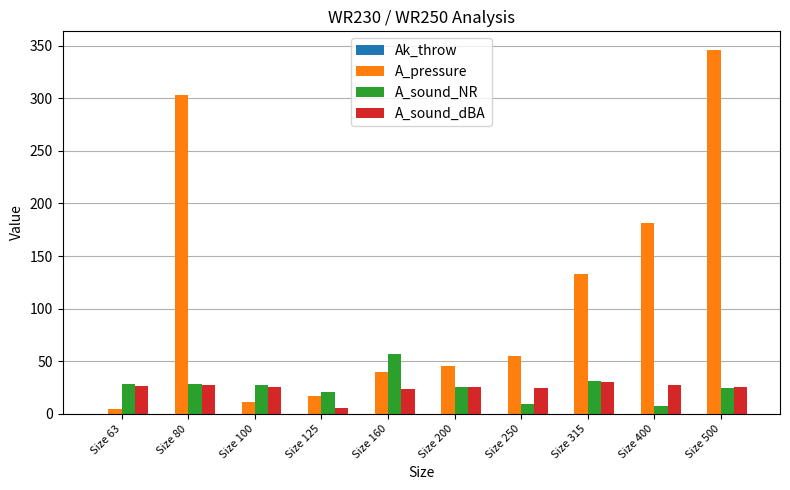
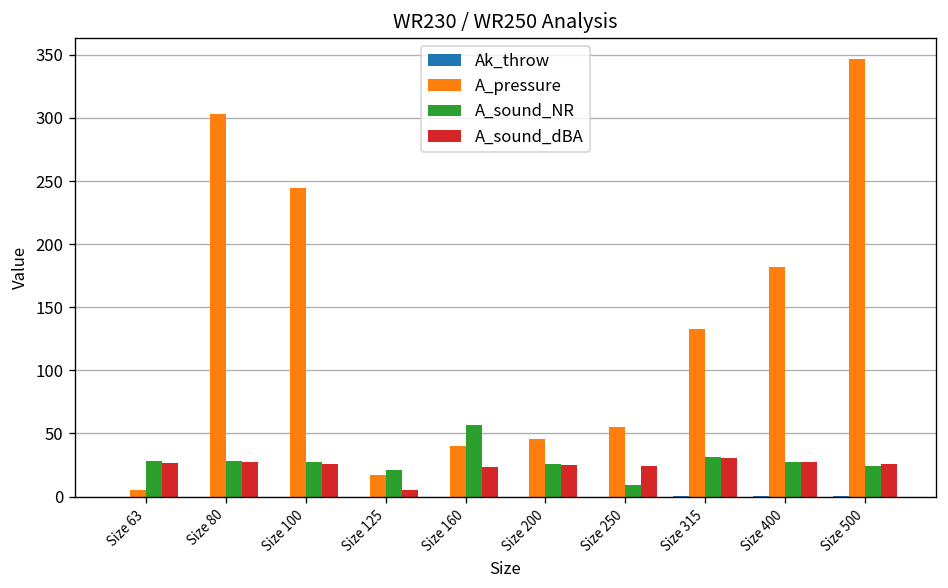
  {
    "A_pressure": {
      "Size 63": 5,
      "Size 80": 303,
-     "Size 100": 11,
+     "Size 100": 244,
      "Size 125": 17,
      "Size 160": 40,
      "Size 200": 46,
      "Size 250": 55,
      "Size 315": 133,
      "Size 400": 182,
      "Size 500": 346
    },
    "A_sound_NR": {
      "Size 63": 28,
      "Size 80": 28,
      "Size 100": 28,
      "Size 125": 21,
      "Size 160": 57,
      "Size 200": 26,
      "Size 250": 9,
      "Size 315": 31,
-     "Size 400": 8,
+     "Size 400": 27,
      "Size 500": 24
    },
    "A_sound_dBA": {
      "Size 63": 26,
      "Size 80": 27,
      "Size 100": 26,
      "Size 125": 6,
      "Size 160": 23,
      "Size 200": 25,
      "Size 250": 24,
      "Size 315": 30,
      "Size 400": 28,
      "Size 500": 26
    }
  }
